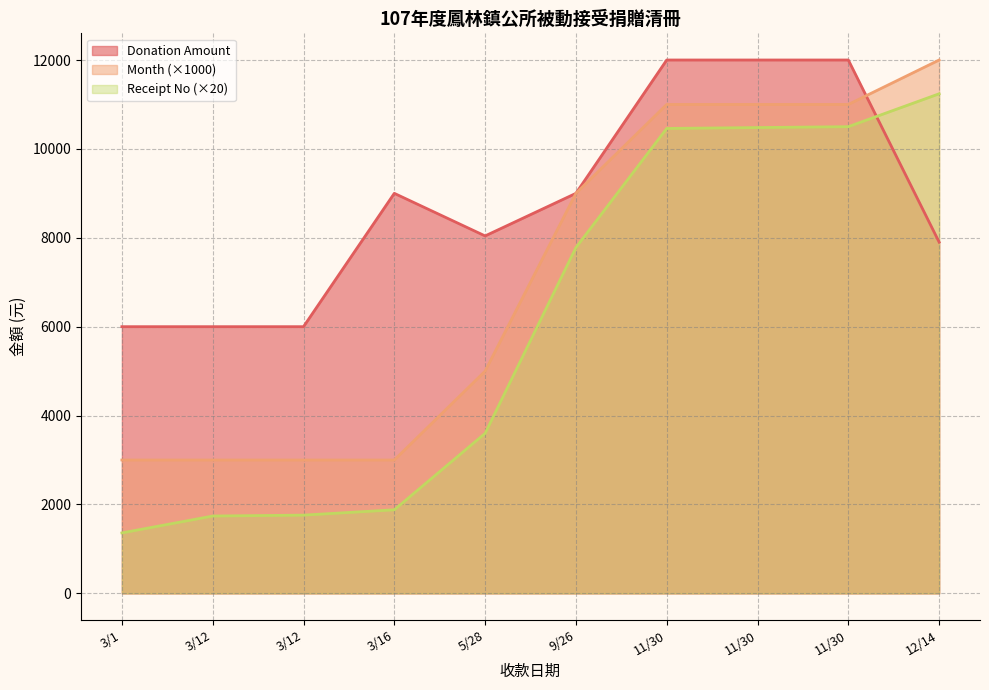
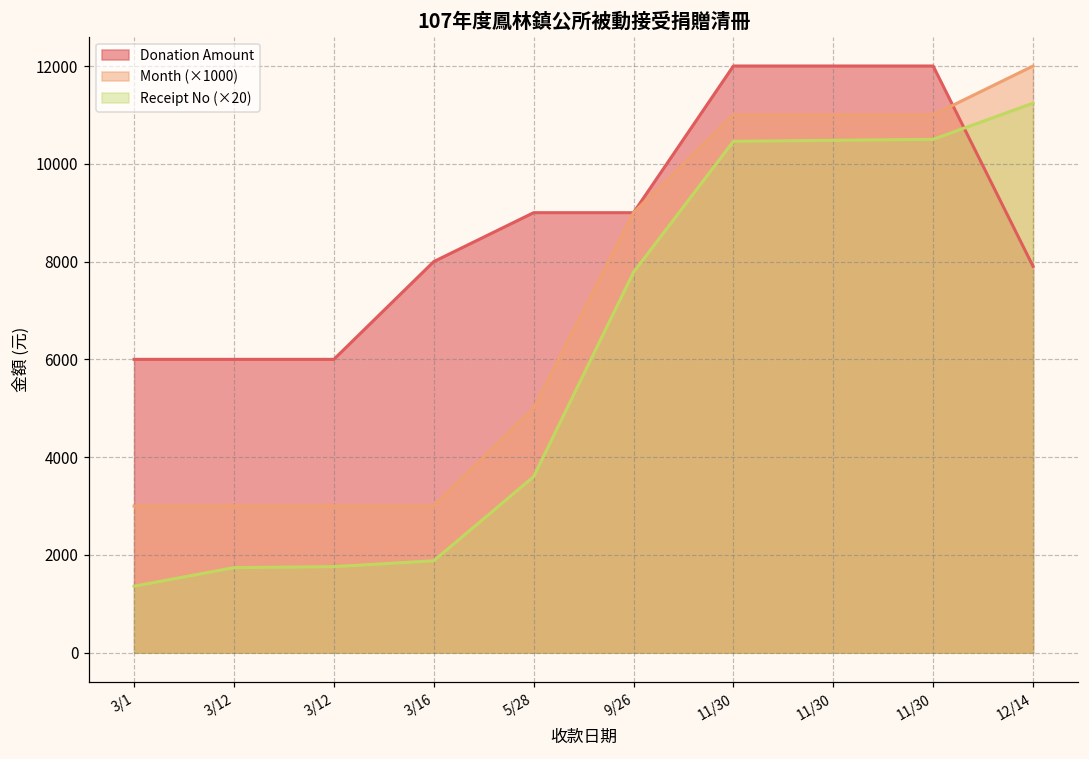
  {
    "Donation Amount": {
      "3/1": 6000,
-     "3/16": 9000,
-     "5/28": 8000,
+     "3/16": 8000,
+     "5/28": 9000,
      "12/14": 7900
    }
  }
